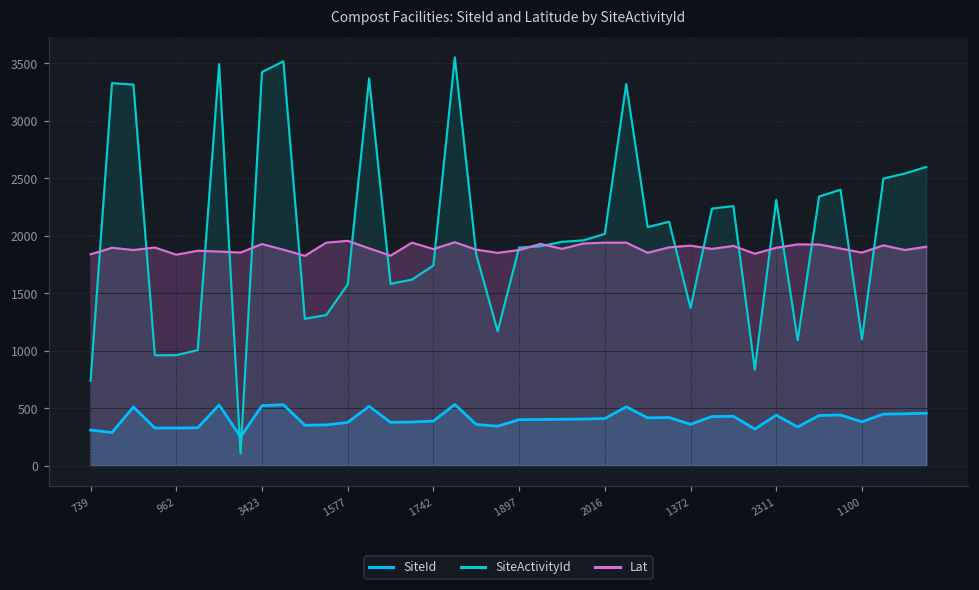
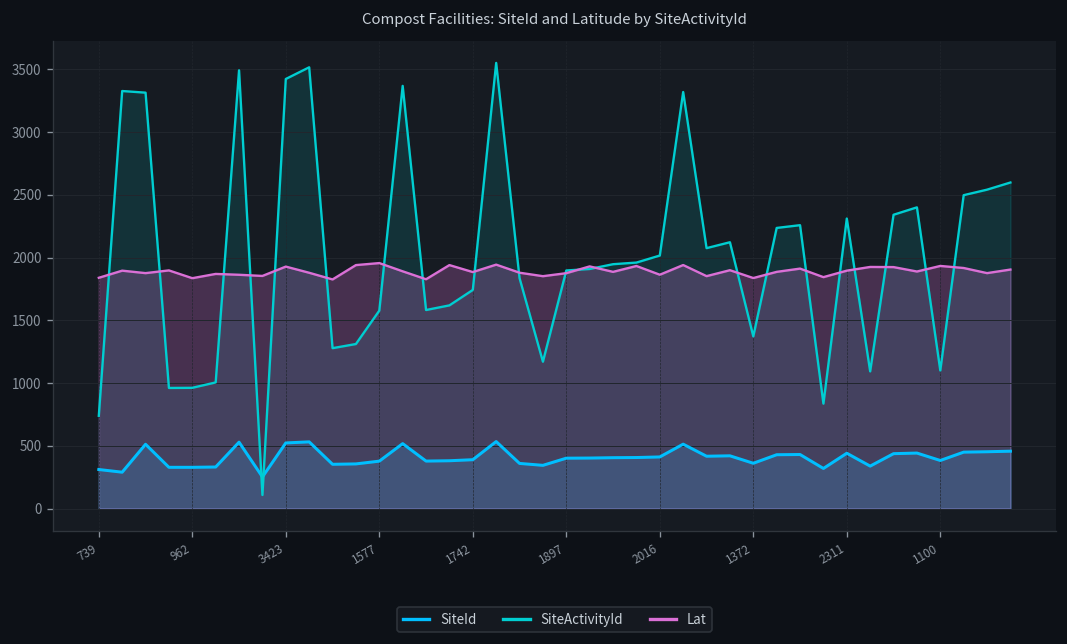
  {
    "Lat": {
      "739": 1840,
      "962": 1840,
      "3423": 1930,
      "1577": 1960,
      "1742": 1880,
-     "2016": 1940,
-     "1372": 1910,
+     "2016": 1860,
+     "1372": 1840,
      "2311": 1900,
-     "1100": 1850
+     "1100": 1930
    }
  }
